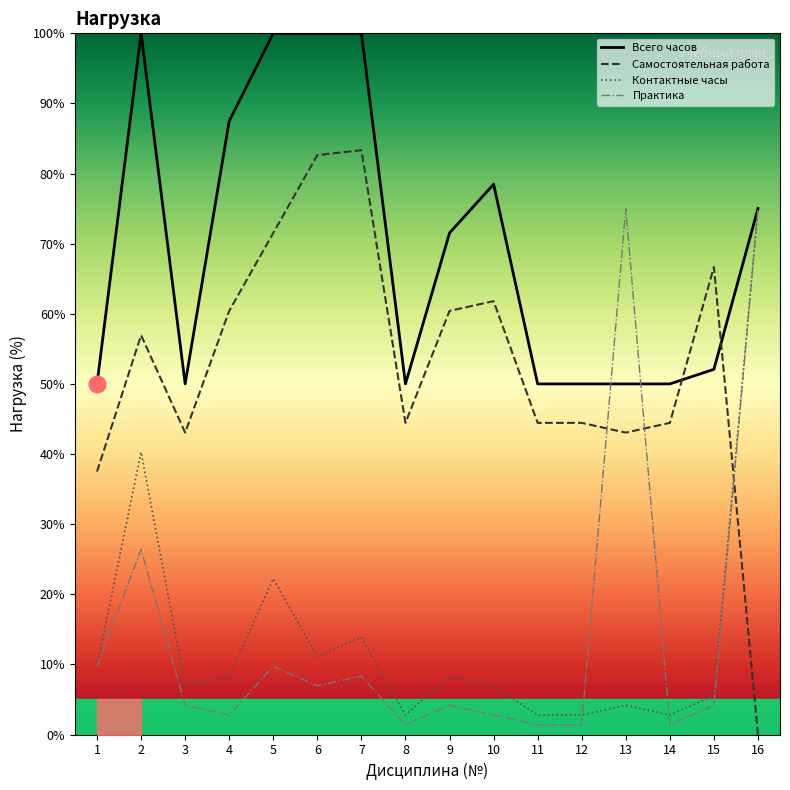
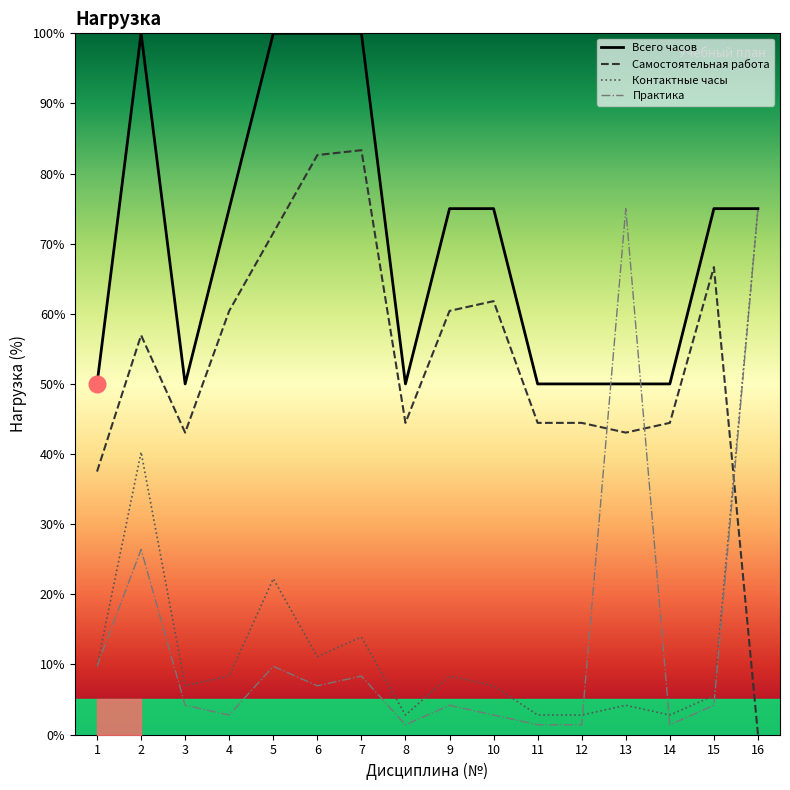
  {
    "Всего часов": {
      "2": "100%",
      "3": "50%",
-     "4": "88%",
+     "4": "75%",
      "5": "100%",
      "6": "100%",
      "7": "100%",
      "8": "50%",
-     "9": "72%",
-     "10": "78%",
+     "9": "75%",
+     "10": "75%",
      "11": "50%",
      "12": "50%",
      "13": "50%",
      "14": "50%",
-     "15": "52%"
+     "15": "75%"
    }
  }
